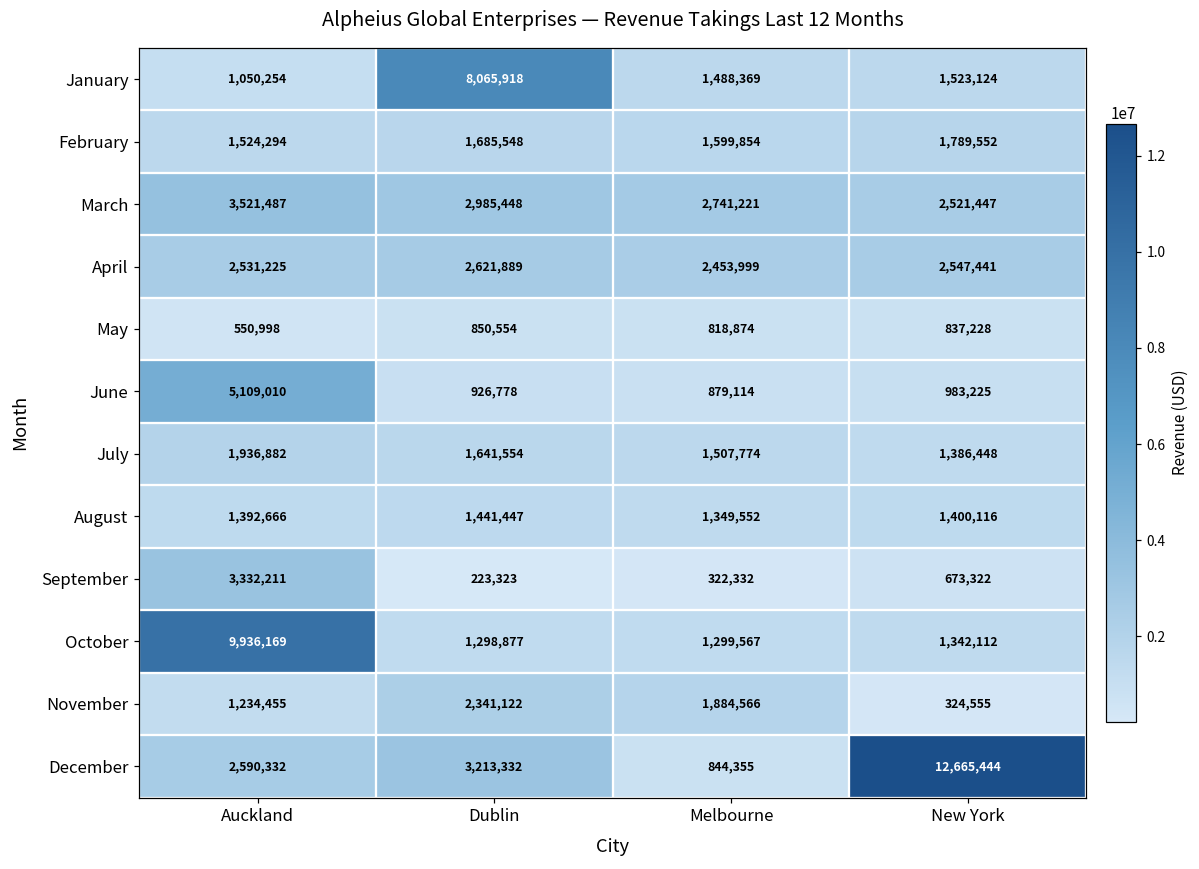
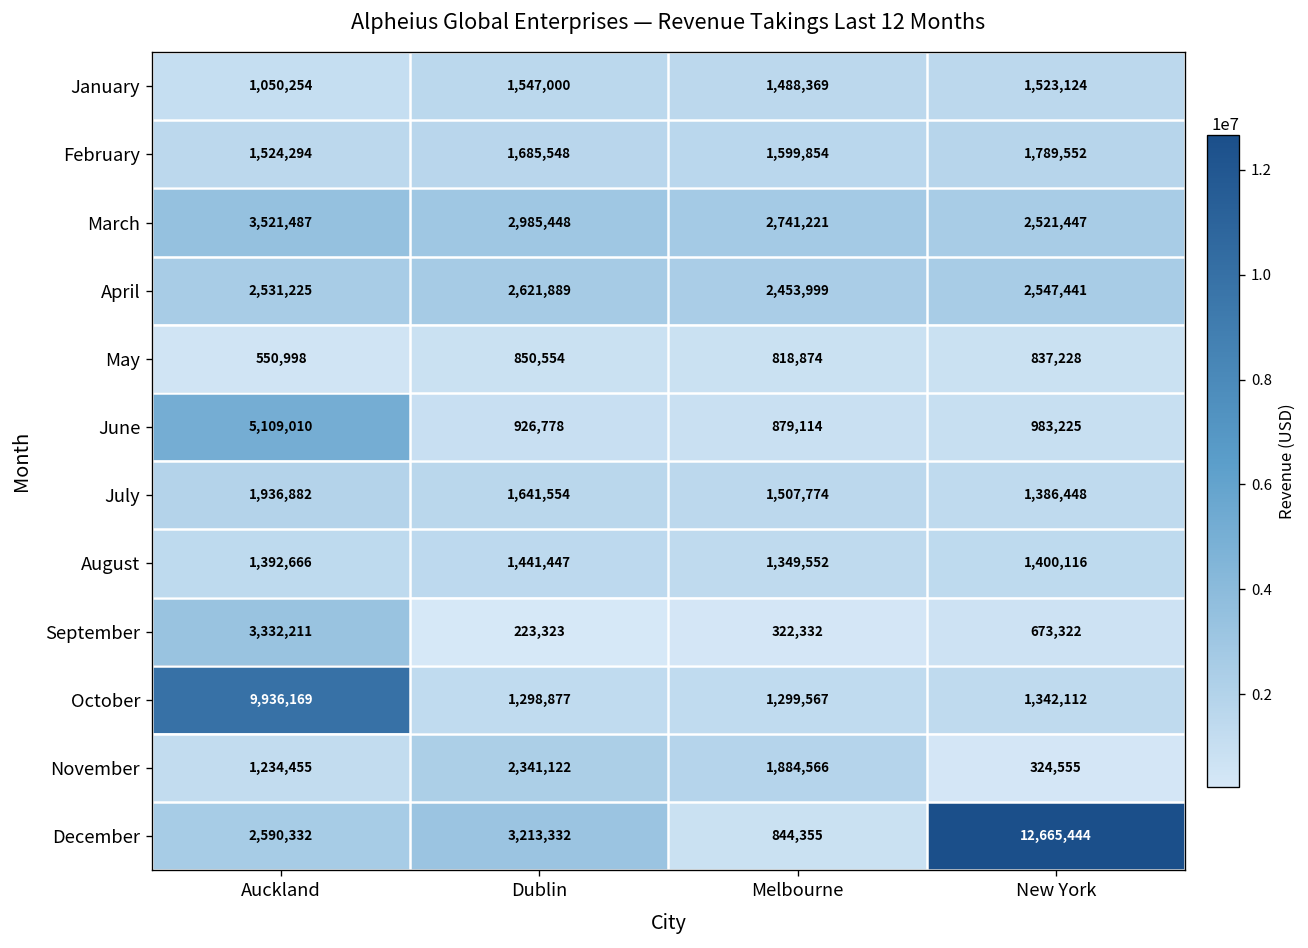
  {
    "January": {
      "Auckland": "1,050,254",
-     "Dublin": "8,065,918",
+     "Dublin": "1,547,000",
      "Melbourne": "1,488,369",
      "New York": "1,523,124"
    },
    "February": {
      "Auckland": "1,524,294",
      "Dublin": "1,685,548",
      "Melbourne": "1,599,854",
      "New York": "1,789,552"
    },
    "March": {
      "Auckland": "3,521,487",
      "Dublin": "2,985,448",
      "Melbourne": "2,741,221",
      "New York": "2,521,447"
    },
    "April": {
      "Auckland": "2,531,225",
      "Dublin": "2,621,889",
      "Melbourne": "2,453,999",
      "New York": "2,547,441"
    },
    "May": {
      "Auckland": "550,998",
      "Dublin": "850,554",
      "Melbourne": "818,874",
      "New York": "837,228"
    },
    "June": {
      "Auckland": "5,109,010",
      "Dublin": "926,778",
      "Melbourne": "879,114",
      "New York": "983,225"
    },
    "July": {
      "Auckland": "1,936,882",
      "Dublin": "1,641,554",
      "Melbourne": "1,507,774",
      "New York": "1,386,448"
    },
    "August": {
      "Auckland": "1,392,666",
      "Dublin": "1,441,447",
      "Melbourne": "1,349,552",
      "New York": "1,400,116"
    },
    "September": {
      "Auckland": "3,332,211",
      "Dublin": "223,323",
      "Melbourne": "322,332",
      "New York": "673,322"
    },
    "October": {
      "Auckland": "9,936,169",
      "Dublin": "1,298,877",
      "Melbourne": "1,299,567",
      "New York": "1,342,112"
    },
    "November": {
      "Auckland": "1,234,455",
      "Dublin": "2,341,122",
      "Melbourne": "1,884,566",
      "New York": "324,555"
    },
    "December": {
      "Auckland": "2,590,332",
      "Dublin": "3,213,332",
      "Melbourne": "844,355",
      "New York": "12,665,444"
    }
  }
